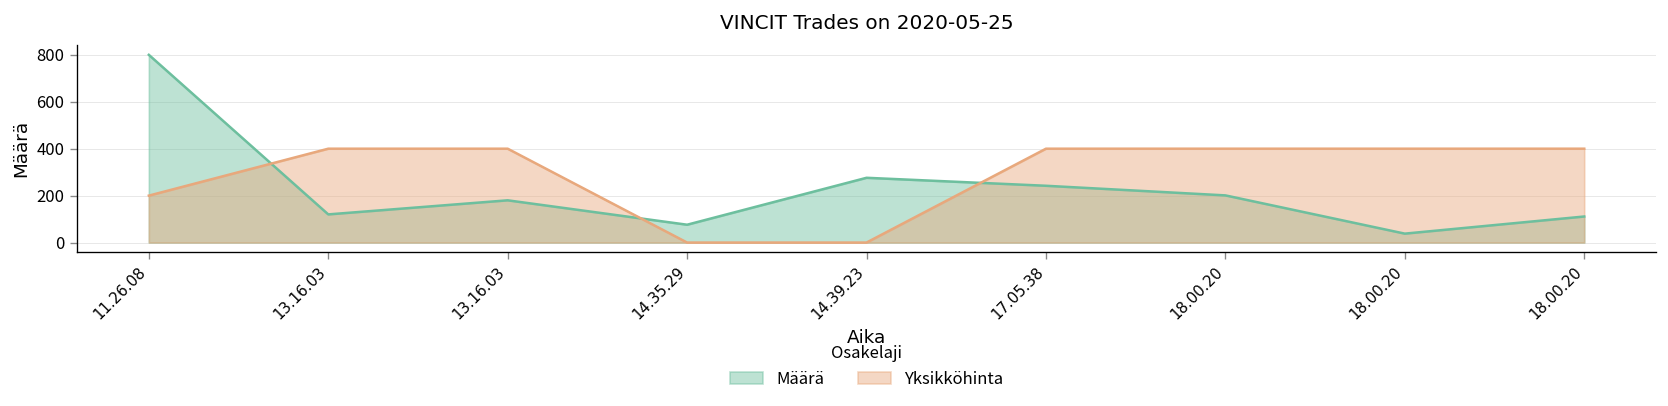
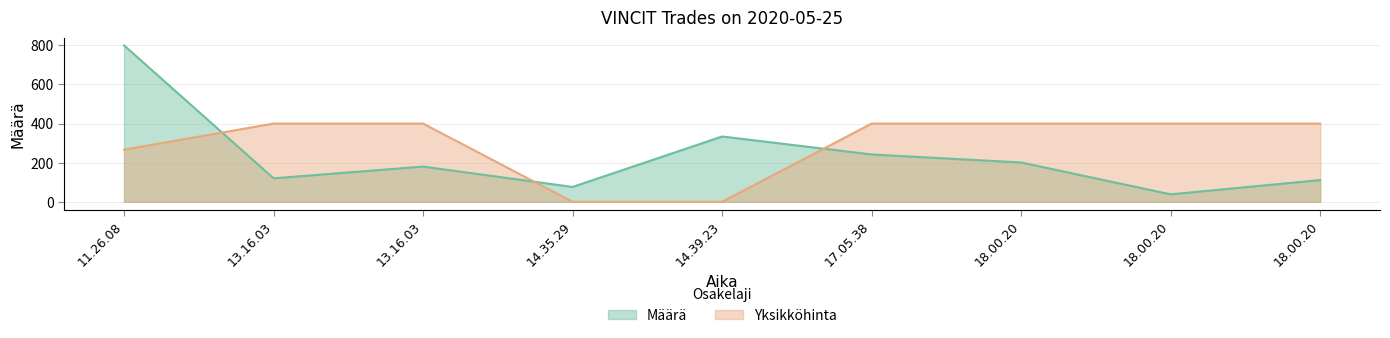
  {
    "Määrä": {
      "11.26.08": 800,
      "14.35.29": 80,
-     "14.39.23": 280,
+     "14.39.23": 330,
      "17.05.38": 240
    },
    "Yksikköhinta": {
-     "11.26.08": 200,
+     "11.26.08": 270,
      "14.35.29": 0,
      "14.39.23": 0,
      "17.05.38": 400
    }
  }
